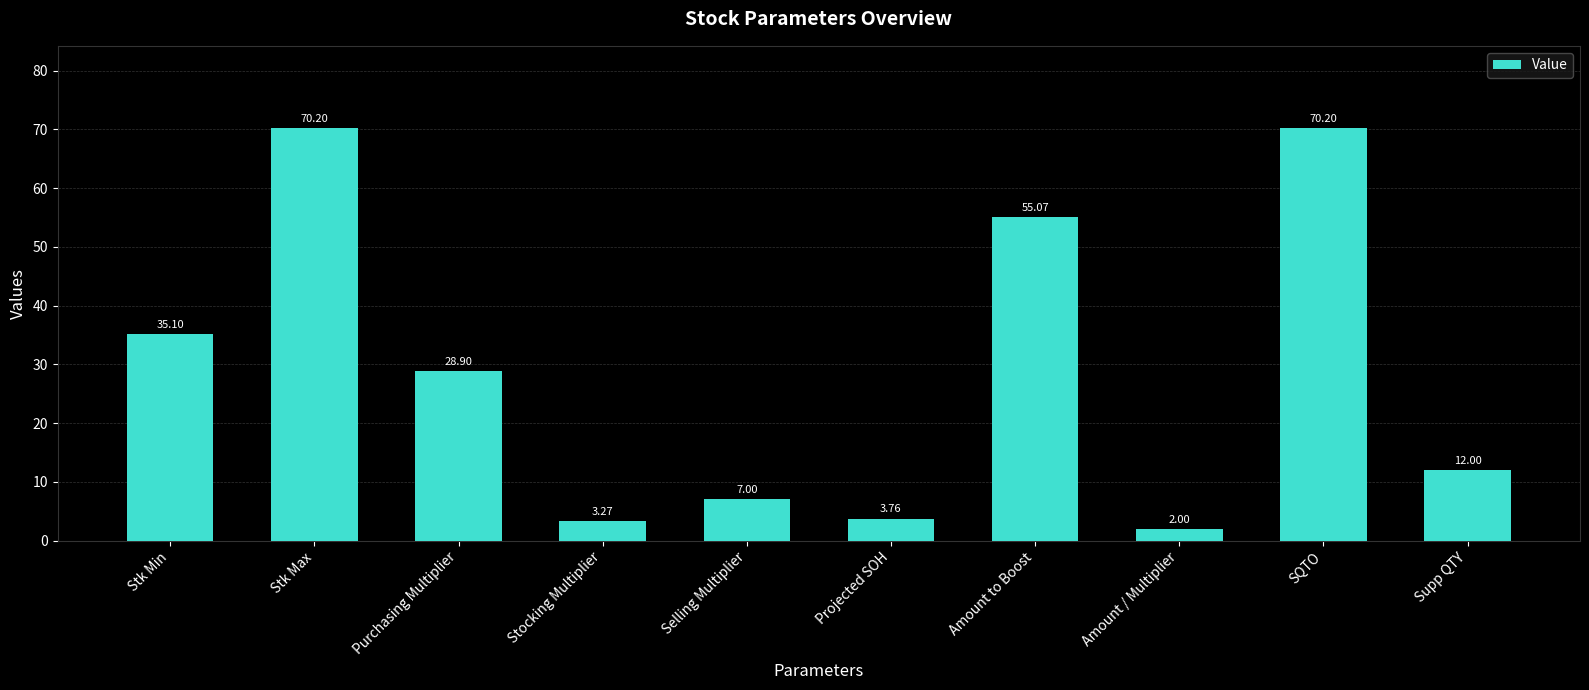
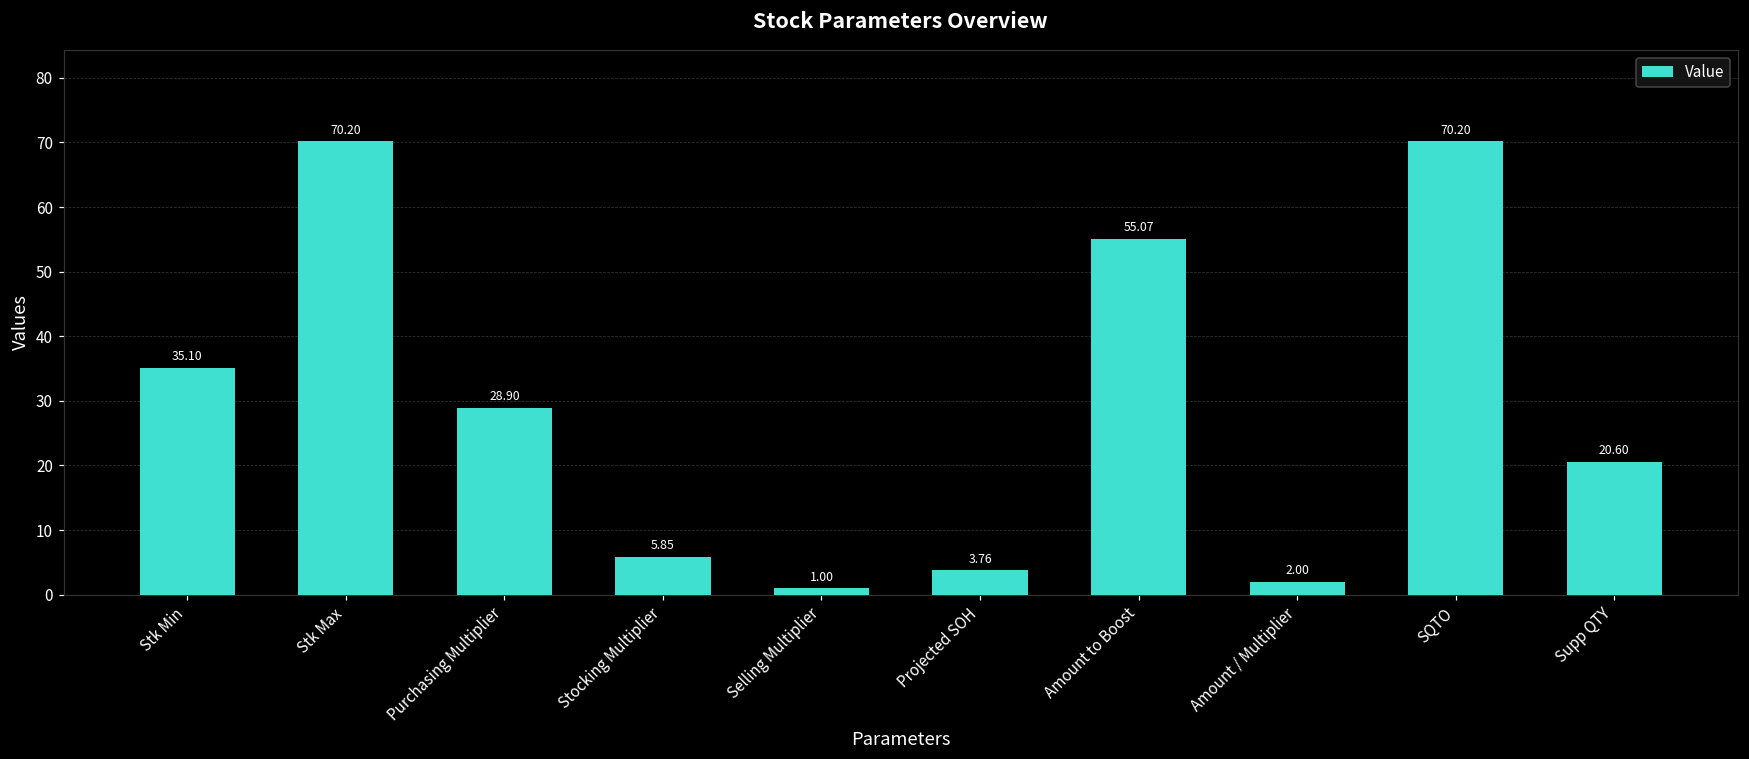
  {
    "Stk Min": 35.10,
    "Stk Max": 70.20,
    "Purchasing Multiplier": 28.90,
-   "Stocking Multiplier": 3.27,
-   "Selling Multiplier": 7.00,
+   "Stocking Multiplier": 5.85,
+   "Selling Multiplier": 1.00,
    "Projected SOH": 3.76,
    "Amount to Boost": 55.07,
    "Amount / Multiplier": 2.00,
    "SQTO": 70.20,
-   "Supp QTY": 12.00
+   "Supp QTY": 20.60
  }
